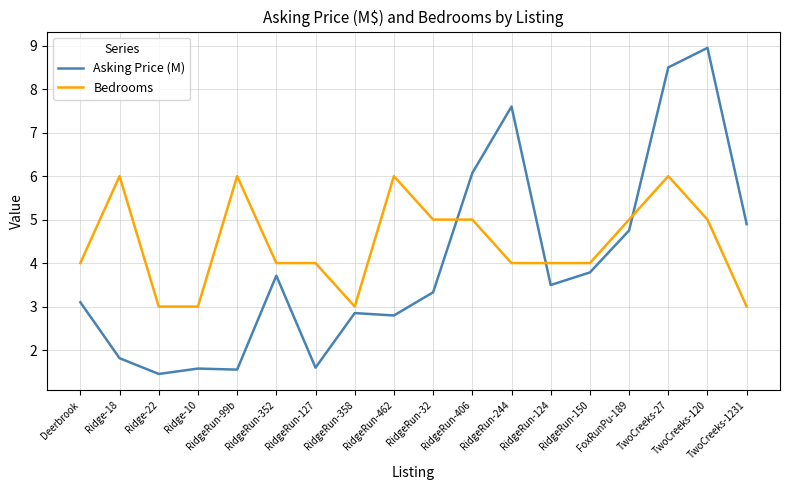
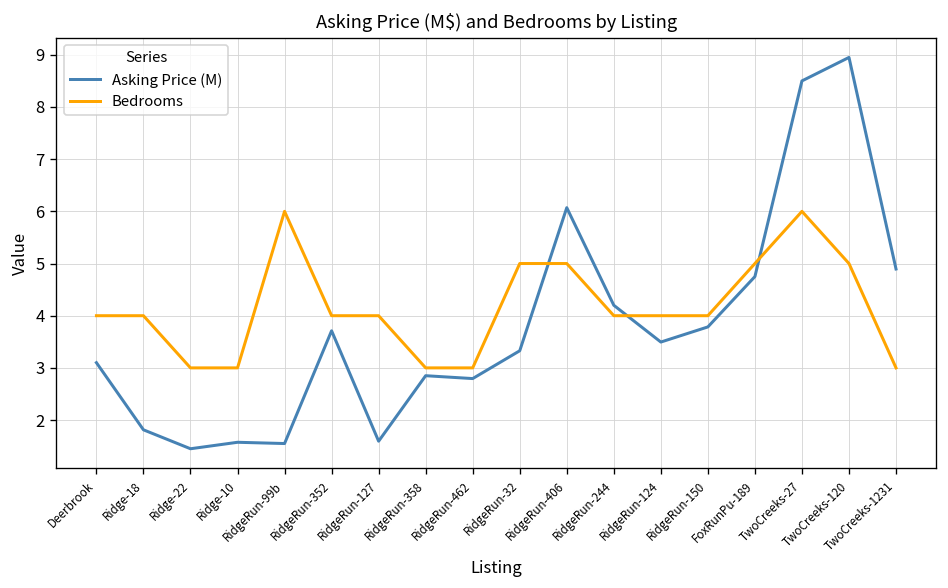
  {
    "Asking Price (M)": {
      "Deerbrook": 3.1,
      "Ridge-18": 1.8,
      "Ridge-22": 1.5,
      "Ridge-10": 1.6,
      "RidgeRun-99b": 1.6,
      "RidgeRun-352": 3.7,
      "RidgeRun-127": 1.6,
      "RidgeRun-358": 2.9,
      "RidgeRun-462": 2.8,
      "RidgeRun-32": 3.3,
      "RidgeRun-406": 6.1,
-     "RidgeRun-244": 7.6,
+     "RidgeRun-244": 4.2,
      "RidgeRun-124": 3.5,
      "RidgeRun-150": 3.8,
      "FoxRunPu-189": 4.8,
      "TwoCreeks-27": 8.5,
      "TwoCreeks-120": 9.0,
      "TwoCreeks-1231": 4.9
    },
    "Bedrooms": {
      "Deerbrook": 4,
-     "Ridge-18": 6,
+     "Ridge-18": 4,
      "Ridge-22": 3,
      "Ridge-10": 3,
      "RidgeRun-99b": 6,
      "RidgeRun-352": 4,
      "RidgeRun-127": 4,
      "RidgeRun-358": 3,
-     "RidgeRun-462": 6,
+     "RidgeRun-462": 3,
      "RidgeRun-32": 5,
      "RidgeRun-406": 5,
      "RidgeRun-244": 4,
      "RidgeRun-124": 4,
      "RidgeRun-150": 4,
      "FoxRunPu-189": 5,
      "TwoCreeks-27": 6,
      "TwoCreeks-120": 5,
      "TwoCreeks-1231": 3
    }
  }
